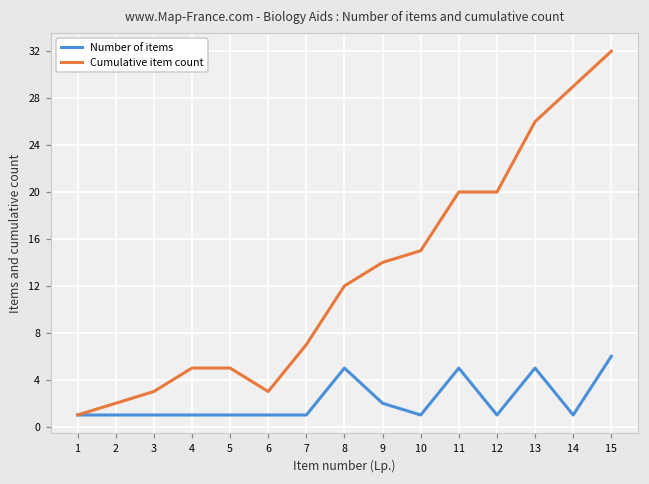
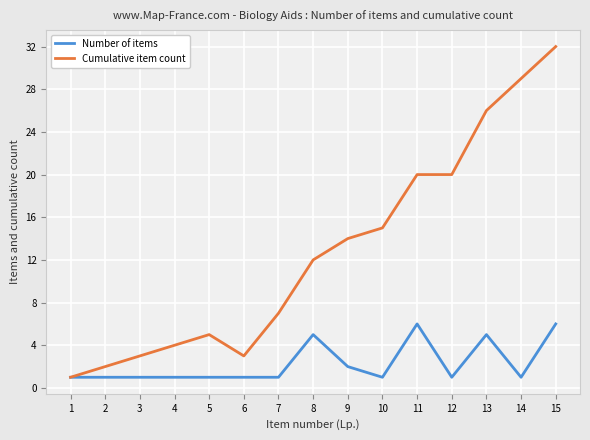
  {
    "Number of items": {
      "2": 1,
      "3": 1,
      "4": 1,
      "5": 1,
      "6": 1,
      "7": 1,
      "8": 5,
      "9": 2,
      "10": 1,
-     "11": 5,
+     "11": 6,
      "12": 1,
      "13": 5,
      "14": 1,
      "15": 6
    },
    "Cumulative item count": {
      "2": 2,
      "3": 3,
-     "4": 5,
+     "4": 4,
      "5": 5,
      "6": 3,
      "7": 7,
      "8": 12,
      "9": 14,
      "10": 15,
      "11": 20,
      "12": 20,
      "13": 26,
      "14": 29,
      "15": 32
    }
  }
